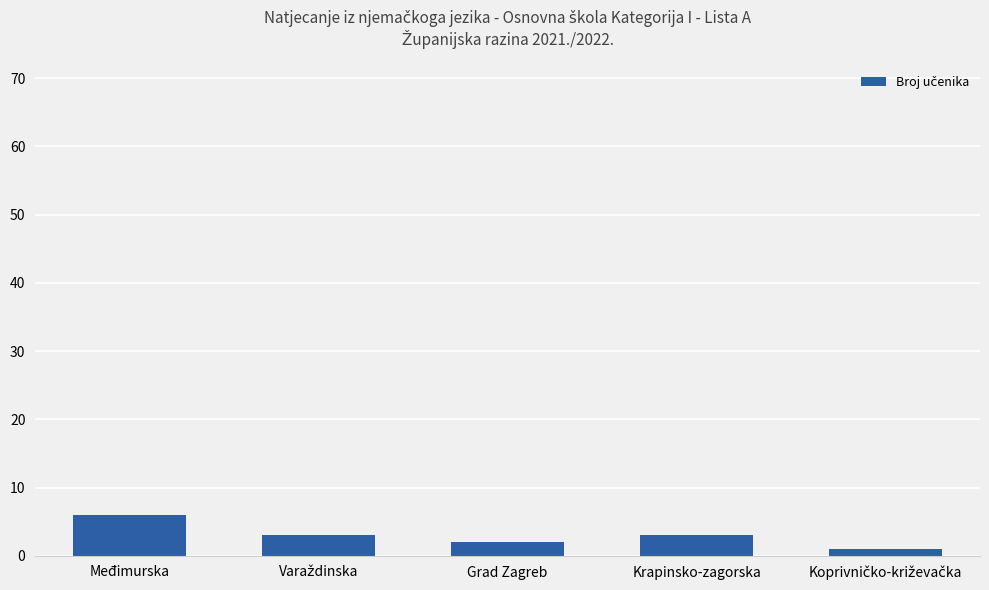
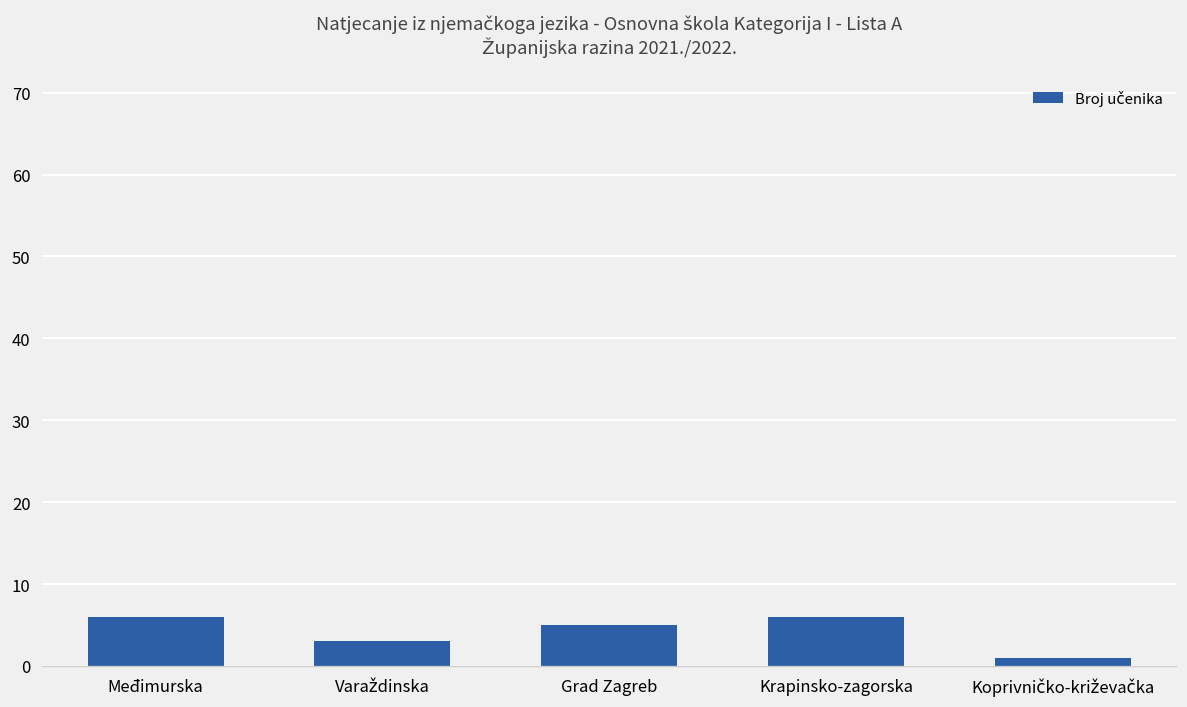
  {
    "Međimurska": 6,
    "Varaždinska": 3,
-   "Grad Zagreb": 2,
-   "Krapinsko-zagorska": 3,
+   "Grad Zagreb": 5,
+   "Krapinsko-zagorska": 6,
    "Koprivničko-križevačka": 1
  }
